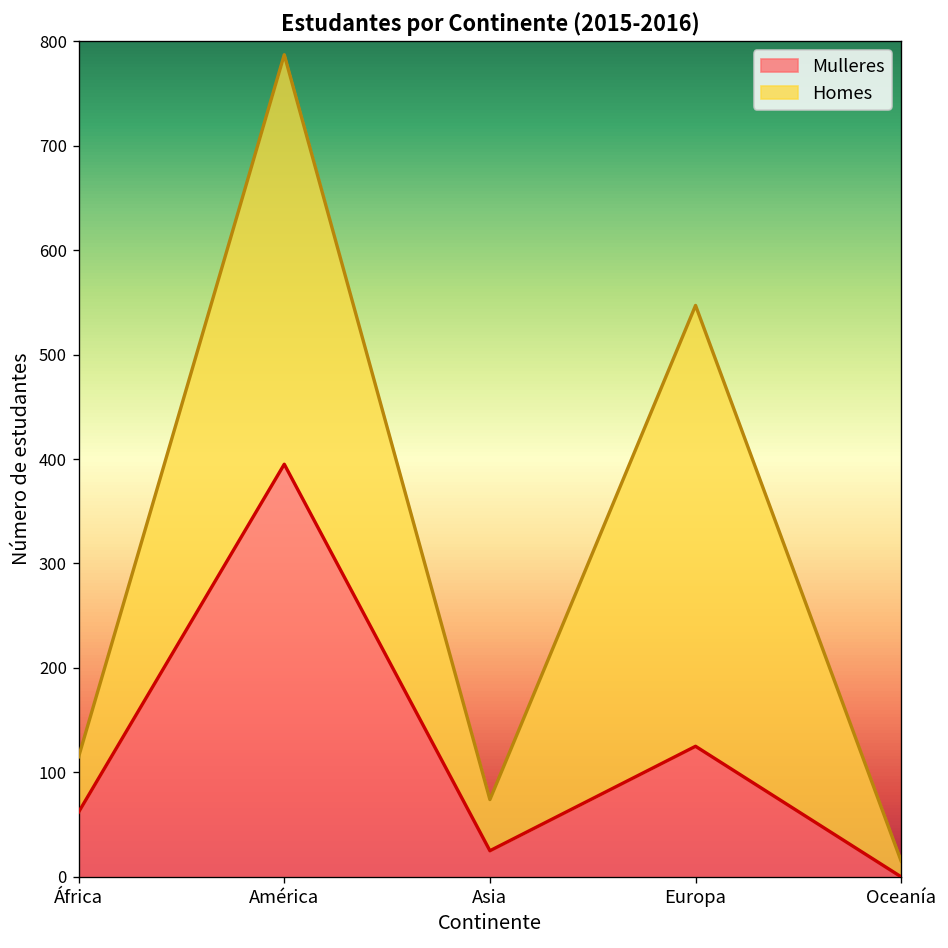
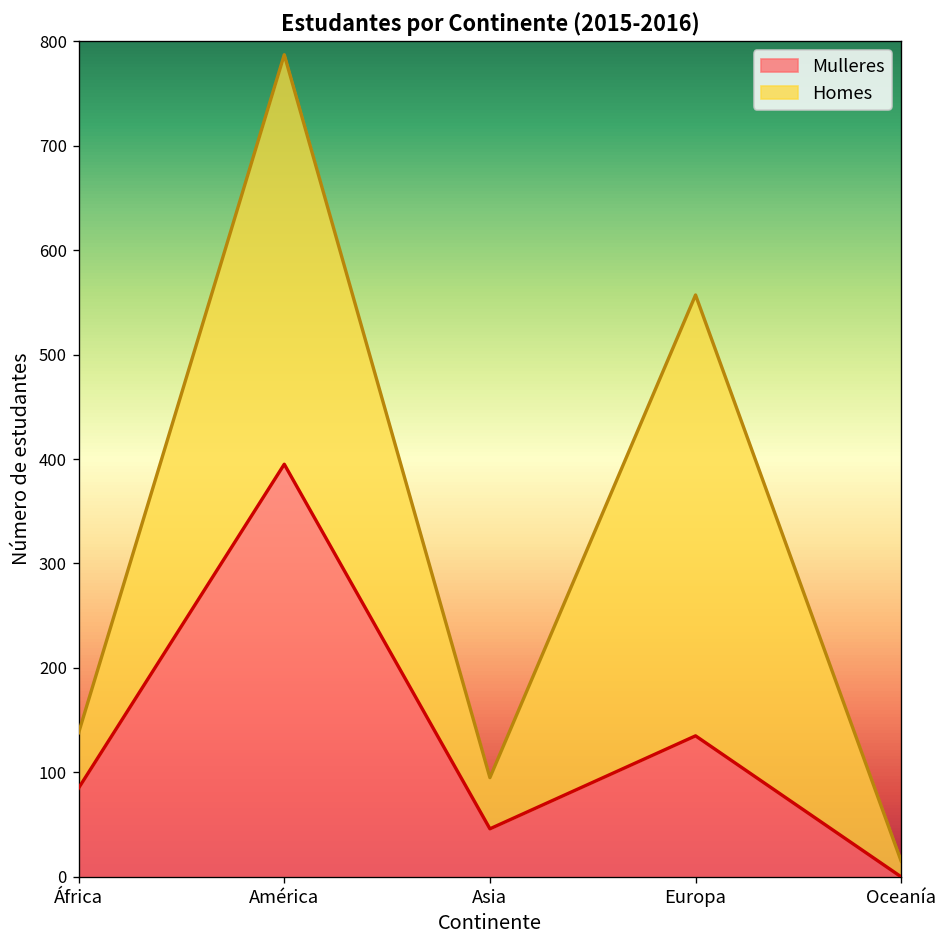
  {
    "Mulleres": {
-     "África": 60,
+     "África": 90,
      "América": 400,
-     "Asia": 30,
-     "Europa": 130,
+     "Asia": 50,
+     "Europa": 140,
      "Oceanía": 0
    },
    "Homes": {
      "África": 50,
      "América": 390,
      "Asia": 50,
      "Europa": 420,
      "Oceanía": 20
    }
  }
